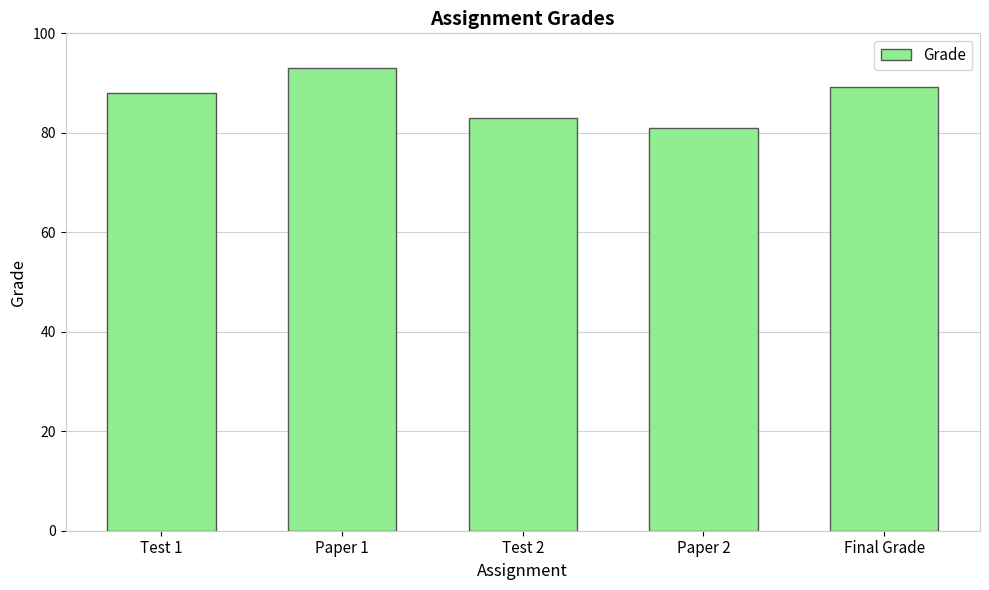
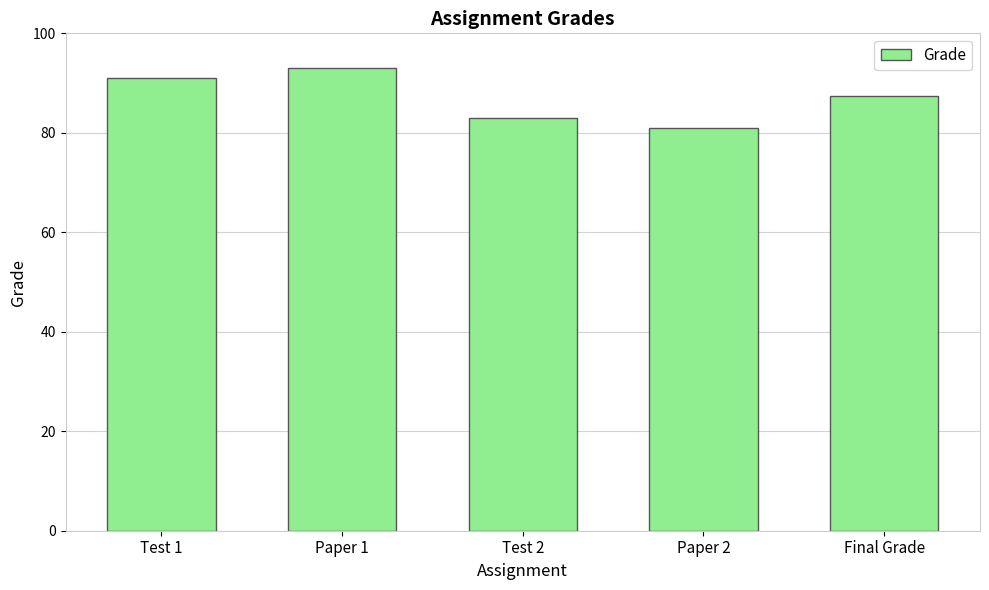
  {
-   "Test 1": 88,
+   "Test 1": 91,
    "Paper 1": 93,
    "Test 2": 83,
    "Paper 2": 81,
-   "Final Grade": 89
+   "Final Grade": 88
  }
